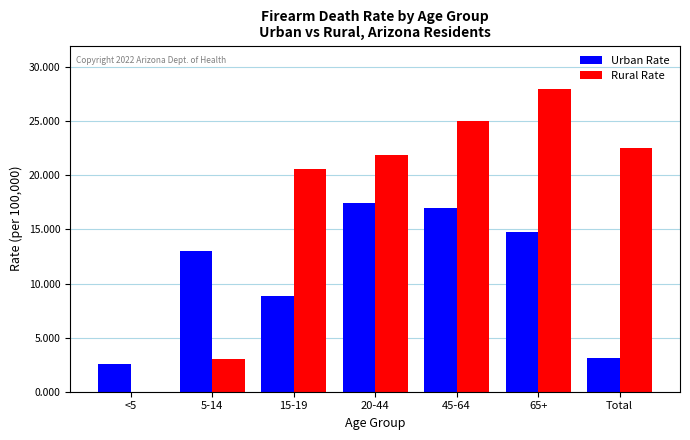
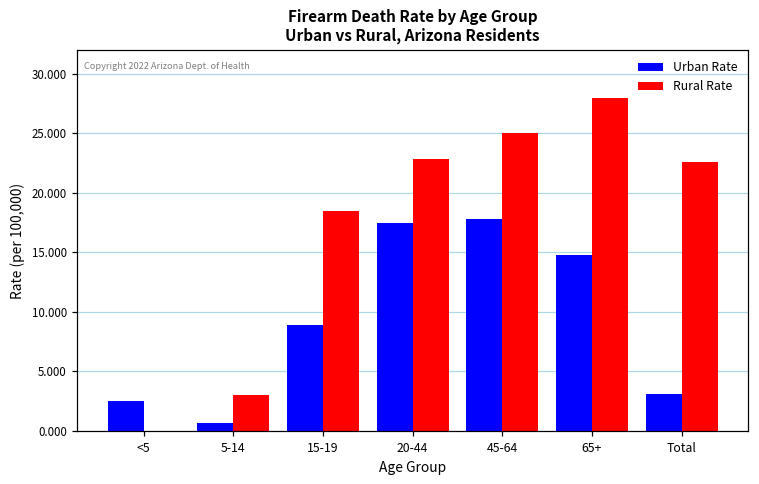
  {
    "Urban Rate": {
      "<5": 2.5,
-     "5-14": 13.0,
+     "5-14": 0.6,
      "15-19": 8.9,
      "20-44": 17.4,
-     "45-64": 16.9,
+     "45-64": 17.8,
      "65+": 14.8,
      "Total": 3.1
    },
    "Rural Rate": {
      "<5": 0.0,
      "5-14": 3.0,
-     "15-19": 20.6,
-     "20-44": 21.9,
+     "15-19": 18.5,
+     "20-44": 22.9,
      "45-64": 25.0,
      "65+": 28.0,
      "Total": 22.6
    }
  }
